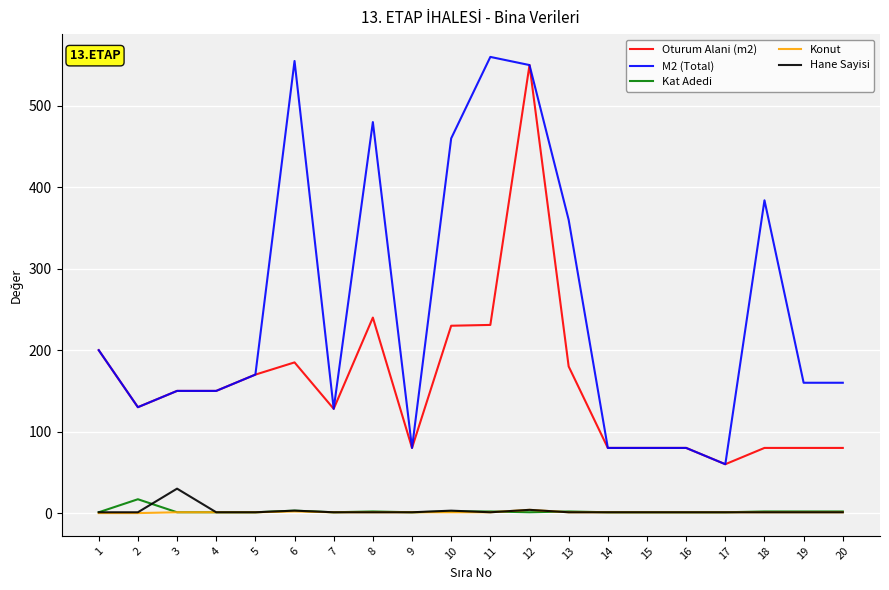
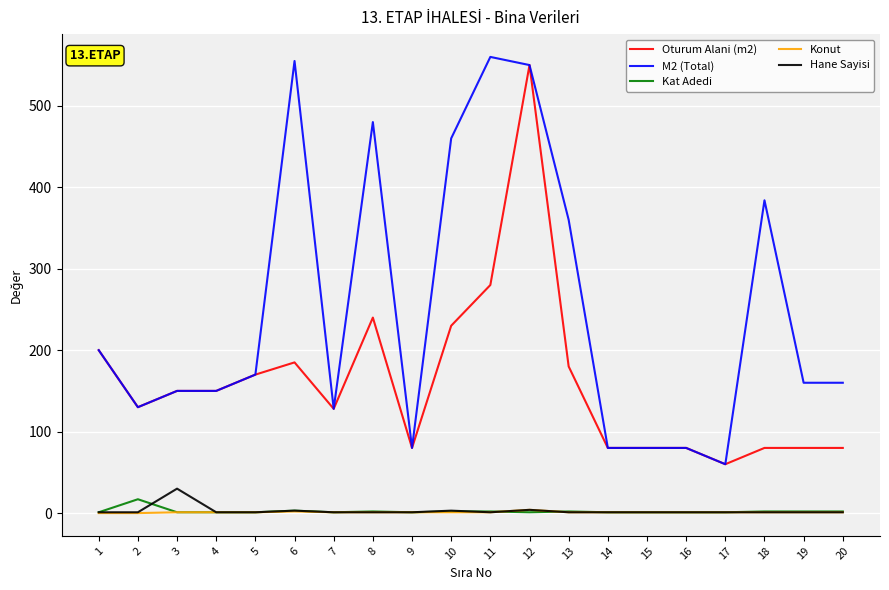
  {
    "Oturum Alani (m2)": {
      "6": 190,
      "8": 240,
      "10": 230,
-     "11": 230,
+     "11": 280,
      "13": 180,
      "18": 80,
      "19": 80,
      "20": 80
    },
    "M2 (Total)": {
      "6": 560,
      "8": 480,
      "10": 460,
      "11": 560,
      "13": 360,
      "18": 380,
      "19": 160,
      "20": 160
    },
    "Kat Adedi": {
      "2": 20
    },
    "Hane Sayisi": {
      "3": 30
    }
  }
